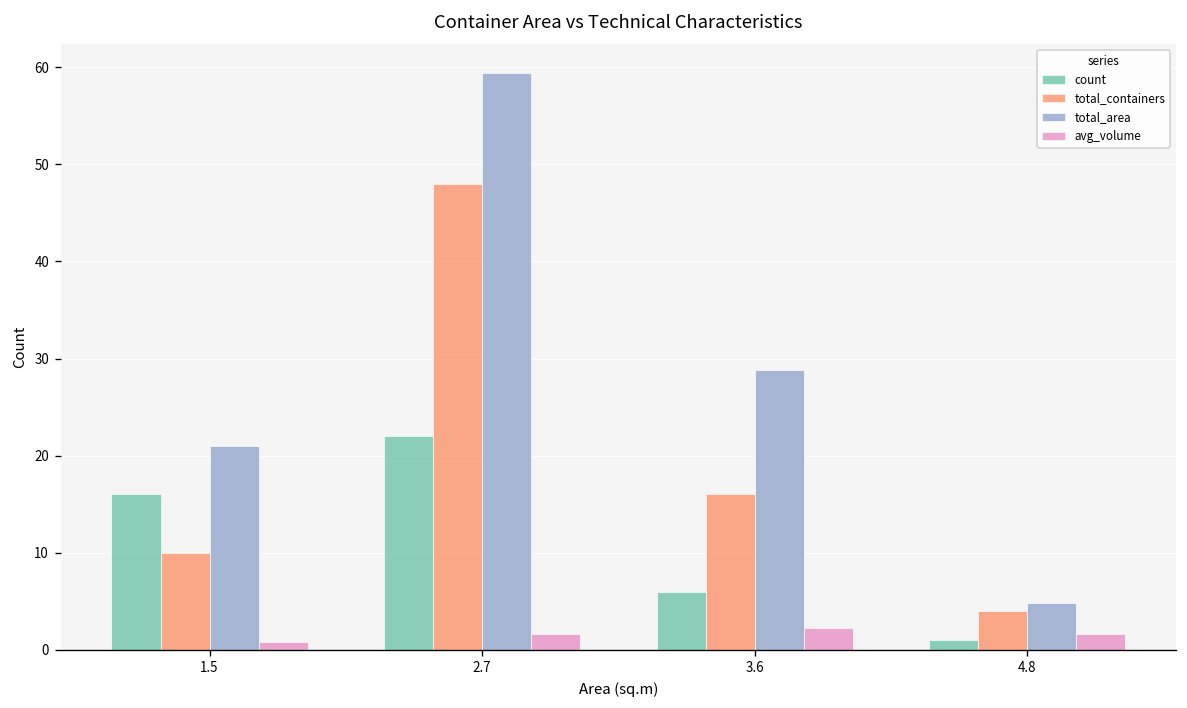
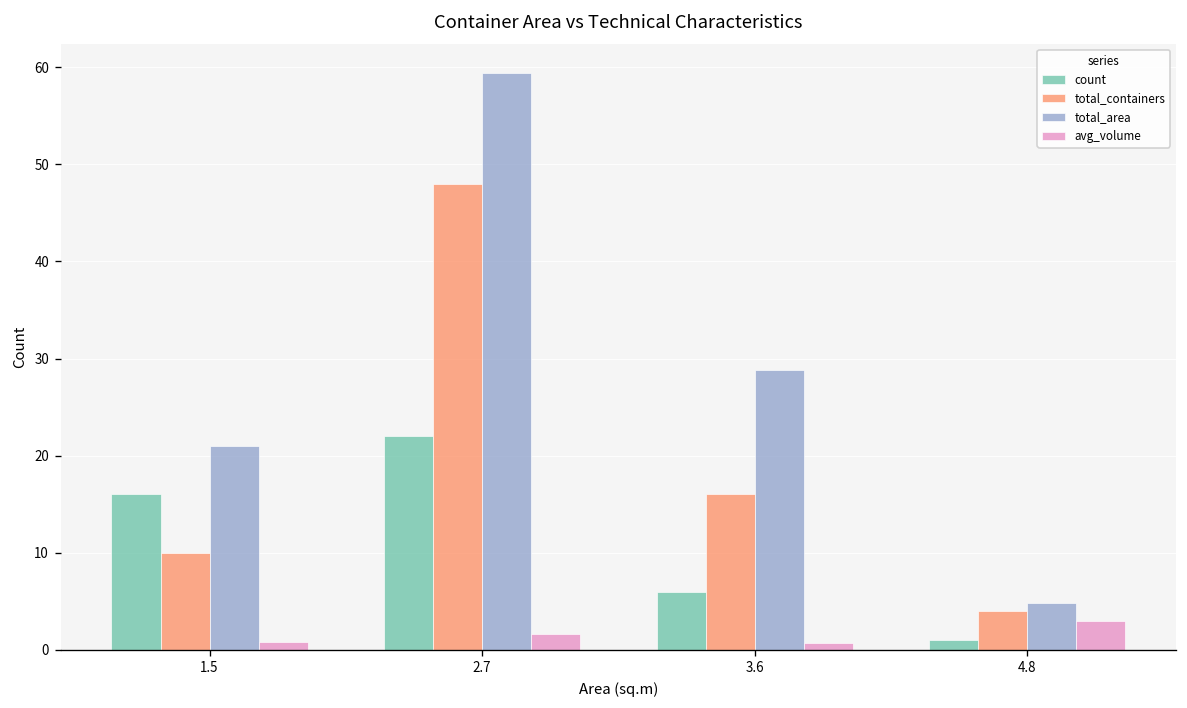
  {
    "count": {
      "1.5": 16,
      "2.7": 22,
      "3.6": 6,
      "4.8": 1
    },
    "total_containers": {
      "1.5": 10,
      "2.7": 48,
      "3.6": 16,
      "4.8": 4
    },
    "total_area": {
      "1.5": 21,
      "2.7": 59,
      "3.6": 29,
      "4.8": 5
    },
    "avg_volume": {
      "1.5": 1,
      "2.7": 2,
-     "3.6": 2,
-     "4.8": 2
+     "3.6": 1,
+     "4.8": 3
    }
  }
